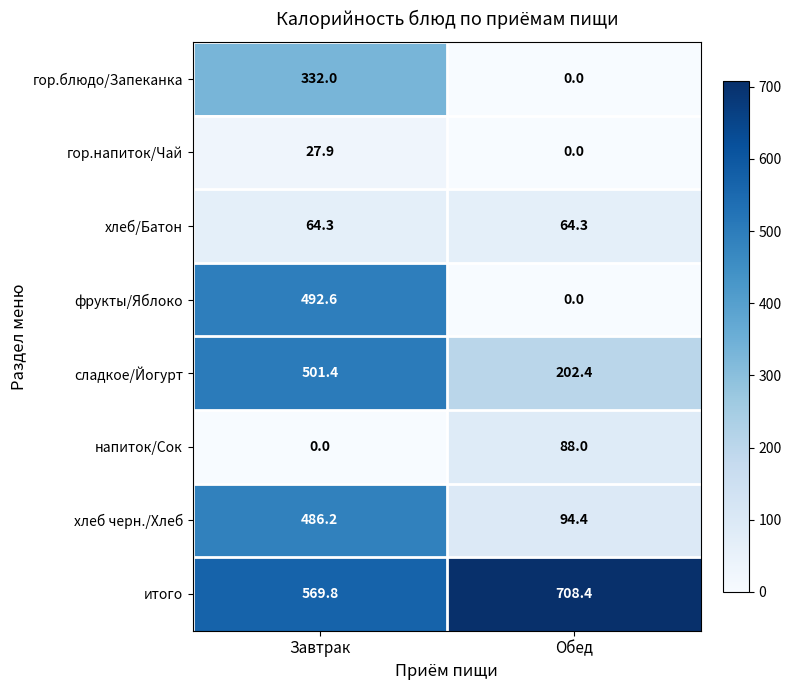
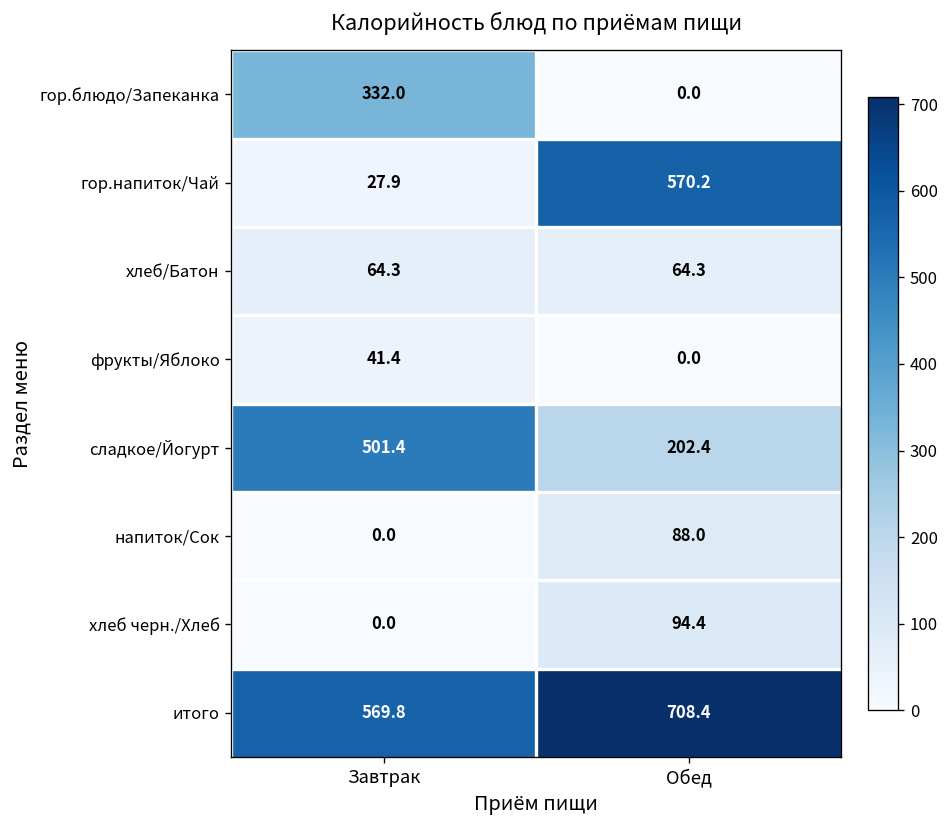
  {
    "гор.блюдо/Запеканка": {
      "Завтрак": 332.0,
      "Обед": 0.0
    },
    "гор.напиток/Чай": {
      "Завтрак": 27.9,
-     "Обед": 0.0
+     "Обед": 570.2
    },
    "хлеб/Батон": {
      "Завтрак": 64.3,
      "Обед": 64.3
    },
    "фрукты/Яблоко": {
-     "Завтрак": 492.6,
+     "Завтрак": 41.4,
      "Обед": 0.0
    },
    "сладкое/Йогурт": {
      "Завтрак": 501.4,
      "Обед": 202.4
    },
    "напиток/Сок": {
      "Завтрак": 0.0,
      "Обед": 88.0
    },
    "хлеб черн./Хлеб": {
-     "Завтрак": 486.2,
+     "Завтрак": 0.0,
      "Обед": 94.4
    },
    "итого": {
      "Завтрак": 569.8,
      "Обед": 708.4
    }
  }
